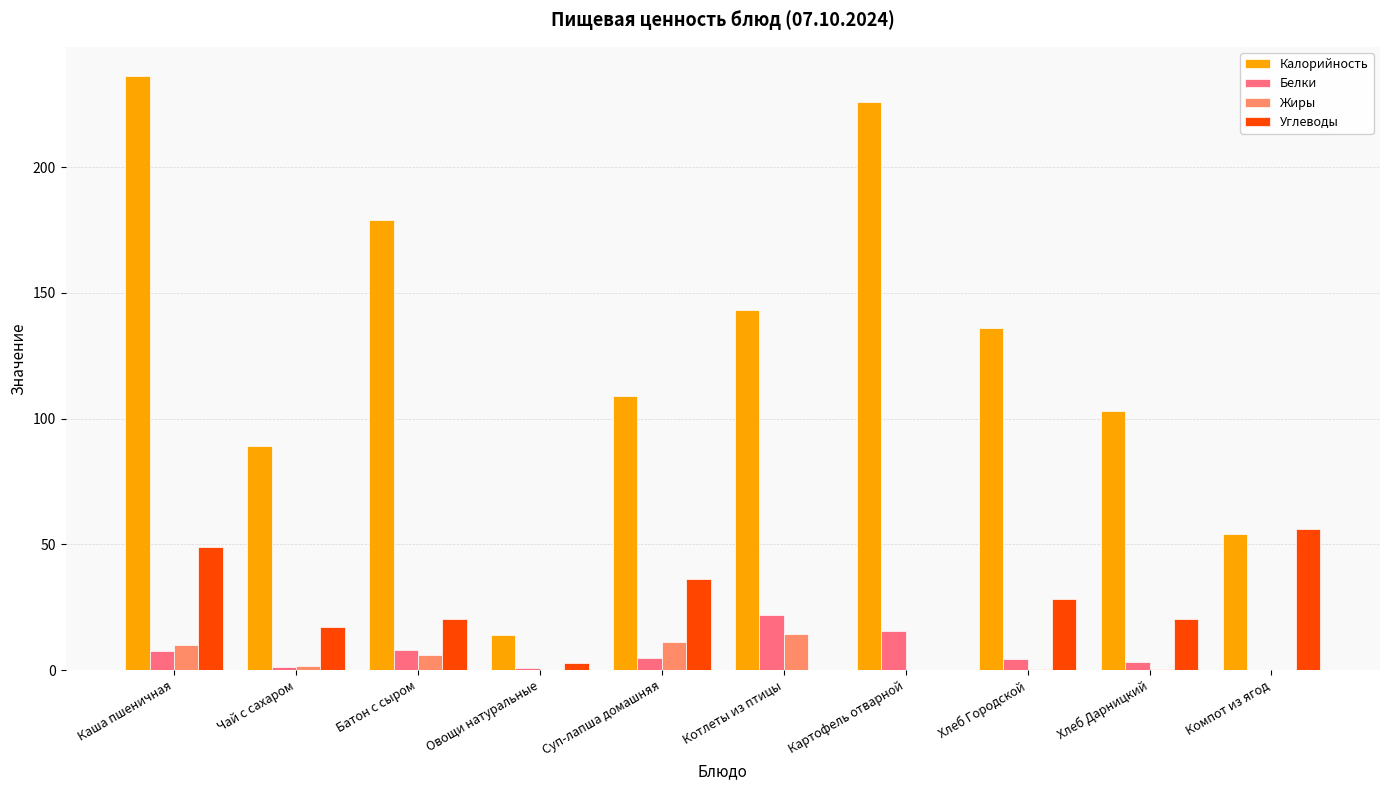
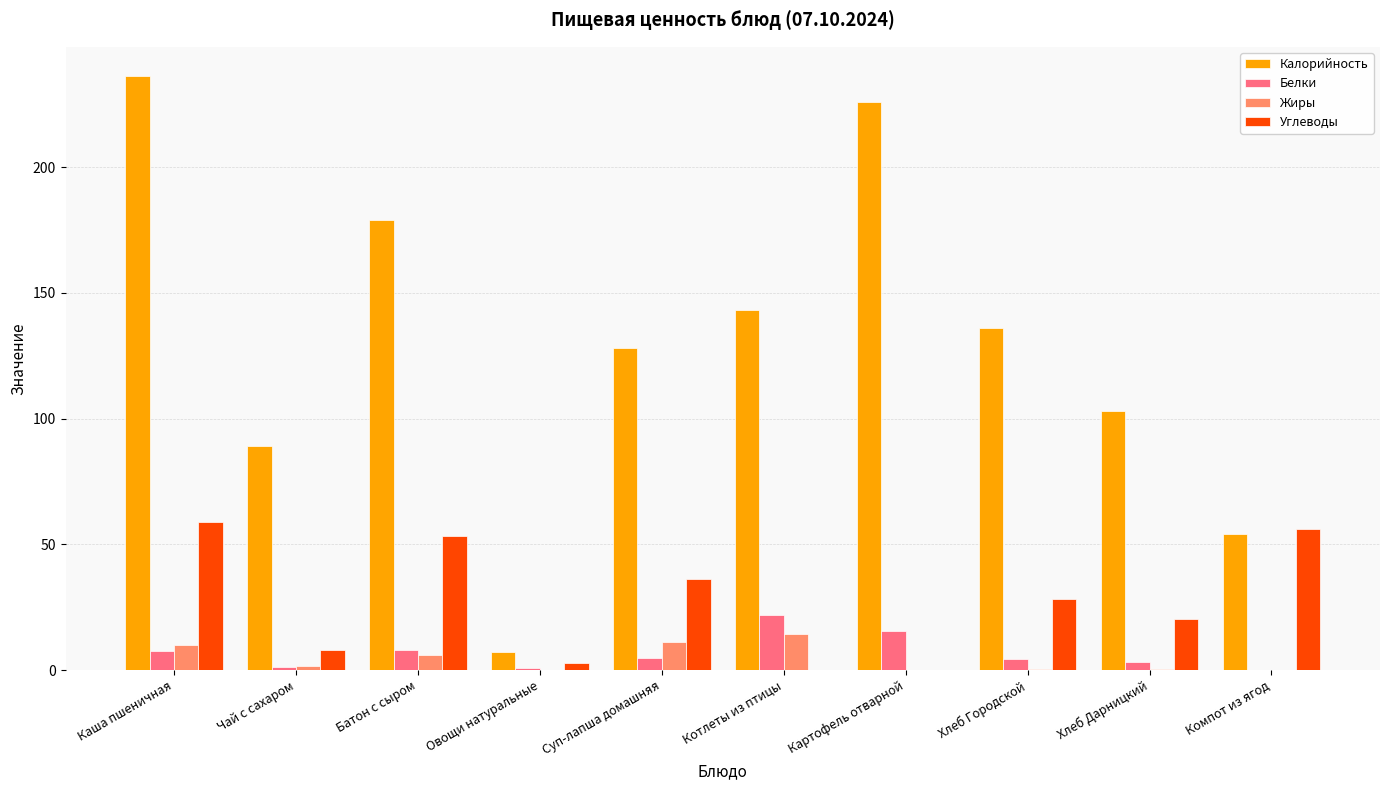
  {
    "Калорийность": {
      "Каша пшеничная": 236,
      "Чай с сахаром": 89,
      "Батон с сыром": 179,
-     "Овощи натуральные": 14,
-     "Суп-лапша домашняя": 109,
+     "Овощи натуральные": 7,
+     "Суп-лапша домашняя": 128,
      "Котлеты из птицы": 143,
      "Картофель отварной": 226,
      "Хлеб Городской": 136,
      "Хлеб Дарницкий": 103,
      "Компот из ягод": 54
    },
    "Углеводы": {
-     "Каша пшеничная": 49,
-     "Чай с сахаром": 17,
-     "Батон с сыром": 20,
+     "Каша пшеничная": 59,
+     "Чай с сахаром": 8,
+     "Батон с сыром": 53,
      "Овощи натуральные": 3,
      "Суп-лапша домашняя": 36,
      "Картофель отварной": 0,
      "Хлеб Городской": 28,
      "Хлеб Дарницкий": 21,
      "Компот из ягод": 56
    }
  }
